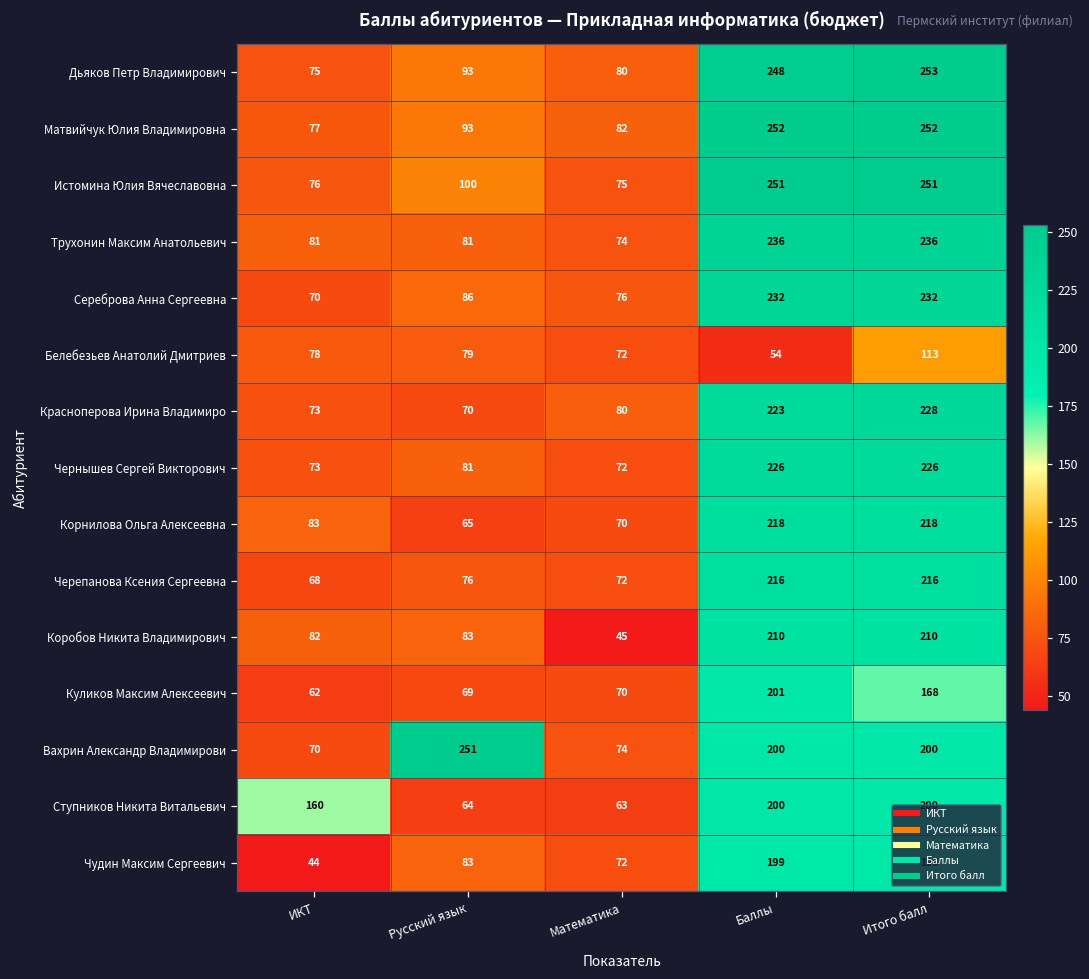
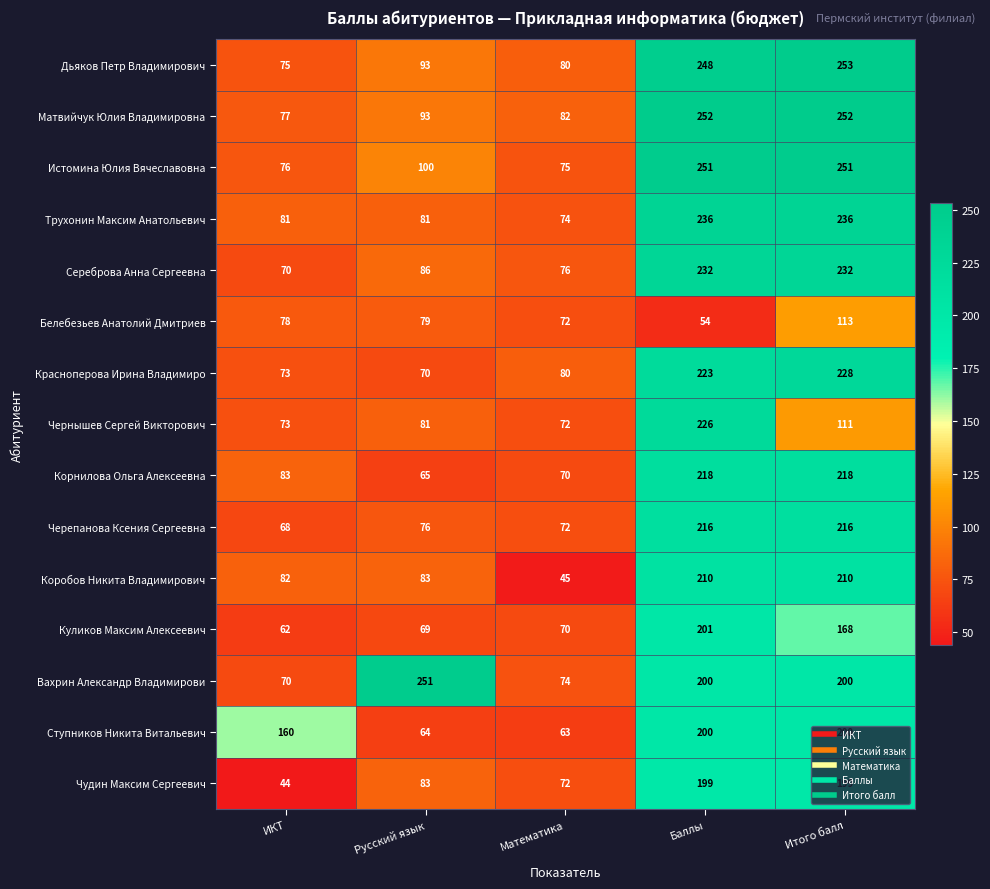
  {
    "Дьяков Петр Владимирович": {
      "ИКТ": 75,
      "Русский язык": 93,
      "Математика": 80,
      "Баллы": 248,
      "Итого балл": 253
    },
    "Матвийчук Юлия Владимировна": {
      "ИКТ": 77,
      "Русский язык": 93,
      "Математика": 82,
      "Баллы": 252,
      "Итого балл": 252
    },
    "Истомина Юлия Вячеславовна": {
      "ИКТ": 76,
      "Русский язык": 100,
      "Математика": 75,
      "Баллы": 251,
      "Итого балл": 251
    },
    "Трухонин Максим Анатольевич": {
      "ИКТ": 81,
      "Русский язык": 81,
      "Математика": 74,
      "Баллы": 236,
      "Итого балл": 236
    },
    "Сереброва Анна Сергеевна": {
      "ИКТ": 70,
      "Русский язык": 86,
      "Математика": 76,
      "Баллы": 232,
      "Итого балл": 232
    },
    "Белебезьев Анатолий Дмитриев": {
      "ИКТ": 78,
      "Русский язык": 79,
      "Математика": 72,
      "Баллы": 54,
      "Итого балл": 113
    },
    "Красноперова Ирина Владимиро": {
      "ИКТ": 73,
      "Русский язык": 70,
      "Математика": 80,
      "Баллы": 223,
      "Итого балл": 228
    },
    "Чернышев Сергей Викторович": {
      "ИКТ": 73,
      "Русский язык": 81,
      "Математика": 72,
      "Баллы": 226,
-     "Итого балл": 226
+     "Итого балл": 111
    },
    "Корнилова Ольга Алексеевна": {
      "ИКТ": 83,
      "Русский язык": 65,
      "Математика": 70,
      "Баллы": 218,
      "Итого балл": 218
    },
    "Черепанова Ксения Сергеевна": {
      "ИКТ": 68,
      "Русский язык": 76,
      "Математика": 72,
      "Баллы": 216,
      "Итого балл": 216
    },
    "Коробов Никита Владимирович": {
      "ИКТ": 82,
      "Русский язык": 83,
      "Математика": 45,
      "Баллы": 210,
      "Итого балл": 210
    },
    "Куликов Максим Алексеевич": {
      "ИКТ": 62,
      "Русский язык": 69,
      "Математика": 70,
      "Баллы": 201,
      "Итого балл": 168
    },
    "Вахрин Александр Владимирови": {
      "ИКТ": 70,
      "Русский язык": 251,
      "Математика": 74,
      "Баллы": 200,
      "Итого балл": 200
    },
    "Ступников Никита Витальевич": {
      "ИКТ": 160,
      "Русский язык": 64,
      "Математика": 63,
      "Баллы": 200
    },
    "Чудин Максим Сергеевич": {
      "ИКТ": 44,
      "Русский язык": 83,
      "Математика": 72,
      "Баллы": 199
    }
  }
